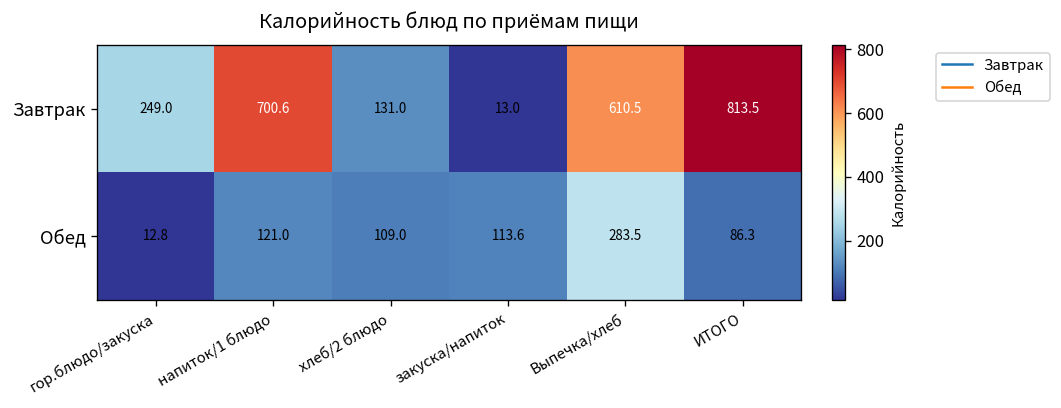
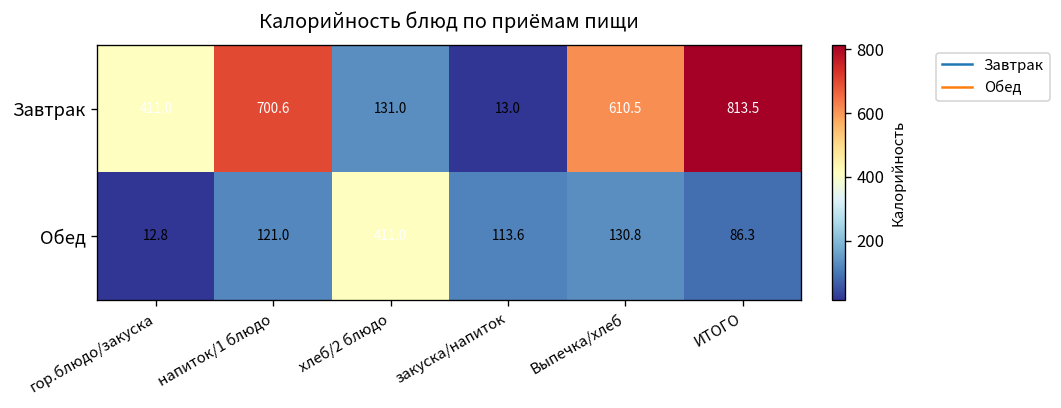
  {
    "Завтрак": {
-     "гор.блюдо/закуска": 249.0,
+     "гор.блюдо/закуска": 411.0,
      "напиток/1 блюдо": 700.6,
      "хлеб/2 блюдо": 131.0,
      "закуска/напиток": 13.0,
      "Выпечка/хлеб": 610.5,
      "ИТОГО": 813.5
    },
    "Обед": {
      "гор.блюдо/закуска": 12.8,
      "напиток/1 блюдо": 121.0,
-     "хлеб/2 блюдо": 109.0,
+     "хлеб/2 блюдо": 411.0,
      "закуска/напиток": 113.6,
-     "Выпечка/хлеб": 283.5,
+     "Выпечка/хлеб": 130.8,
      "ИТОГО": 86.3
    }
  }
